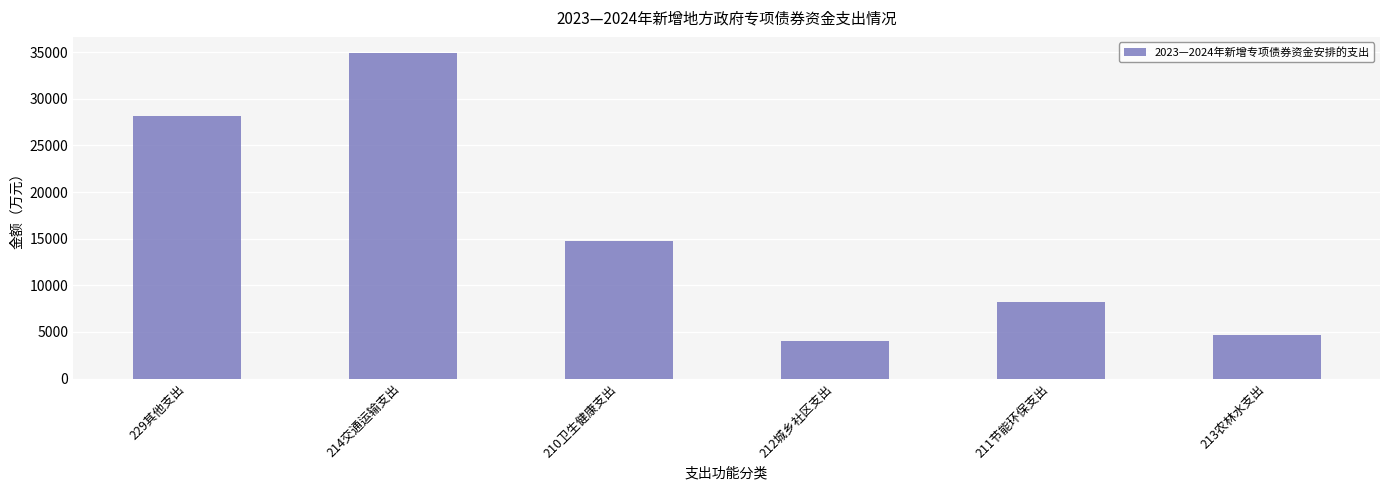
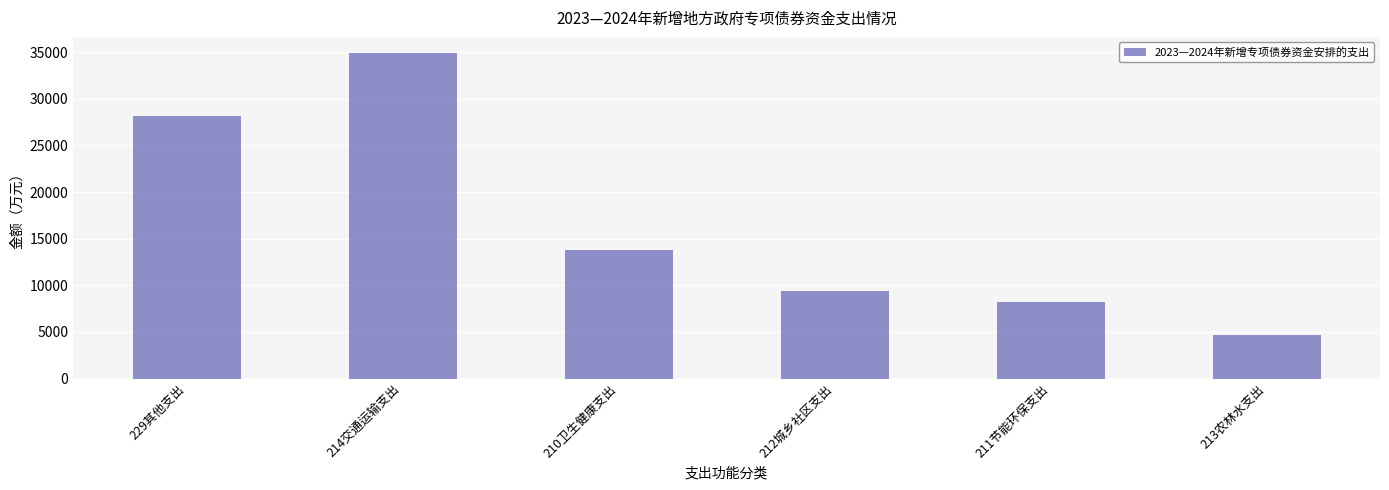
  {
    "229其他支出": 28000,
    "214交通运输支出": 35000,
-   "210卫生健康支出": 15000,
-   "212城乡社区支出": 4000,
+   "210卫生健康支出": 14000,
+   "212城乡社区支出": 9000,
    "211节能环保支出": 8000,
    "213农林水支出": 5000
  }
